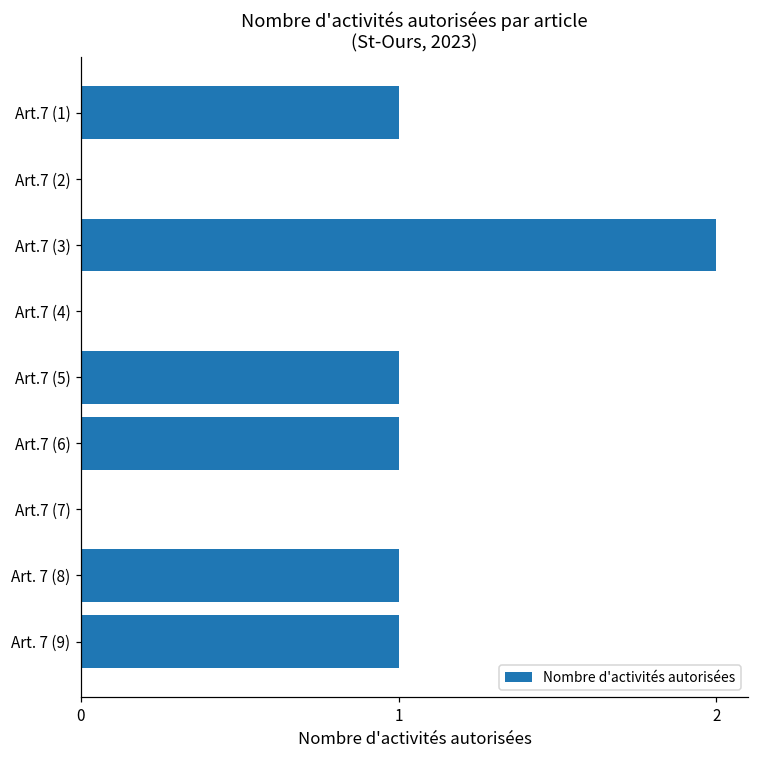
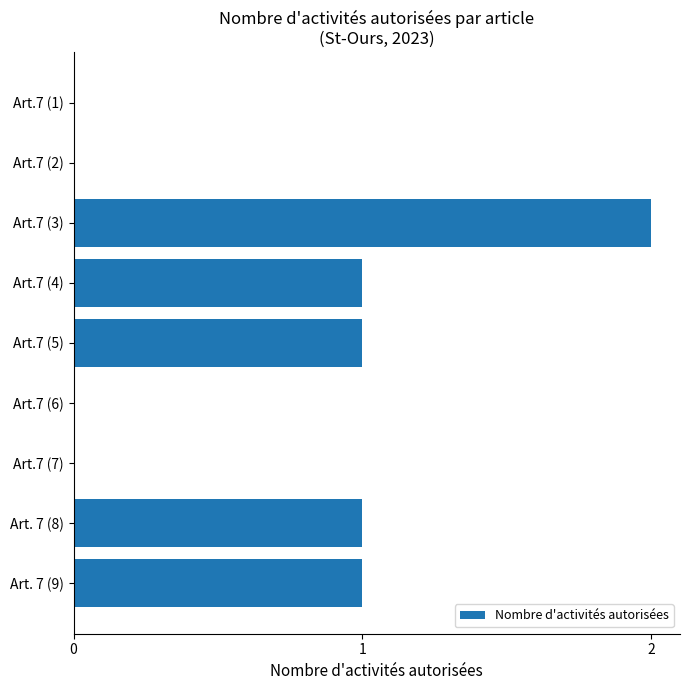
  {
-   "Art.7 (1)": 1,
+   "Art.7 (1)": 0,
    "Art.7 (2)": 0,
    "Art.7 (3)": 2,
-   "Art.7 (4)": 0,
+   "Art.7 (4)": 1,
    "Art.7 (5)": 1,
-   "Art.7 (6)": 1,
+   "Art.7 (6)": 0,
    "Art.7 (7)": 0,
    "Art. 7 (8)": 1,
    "Art. 7 (9)": 1
  }
